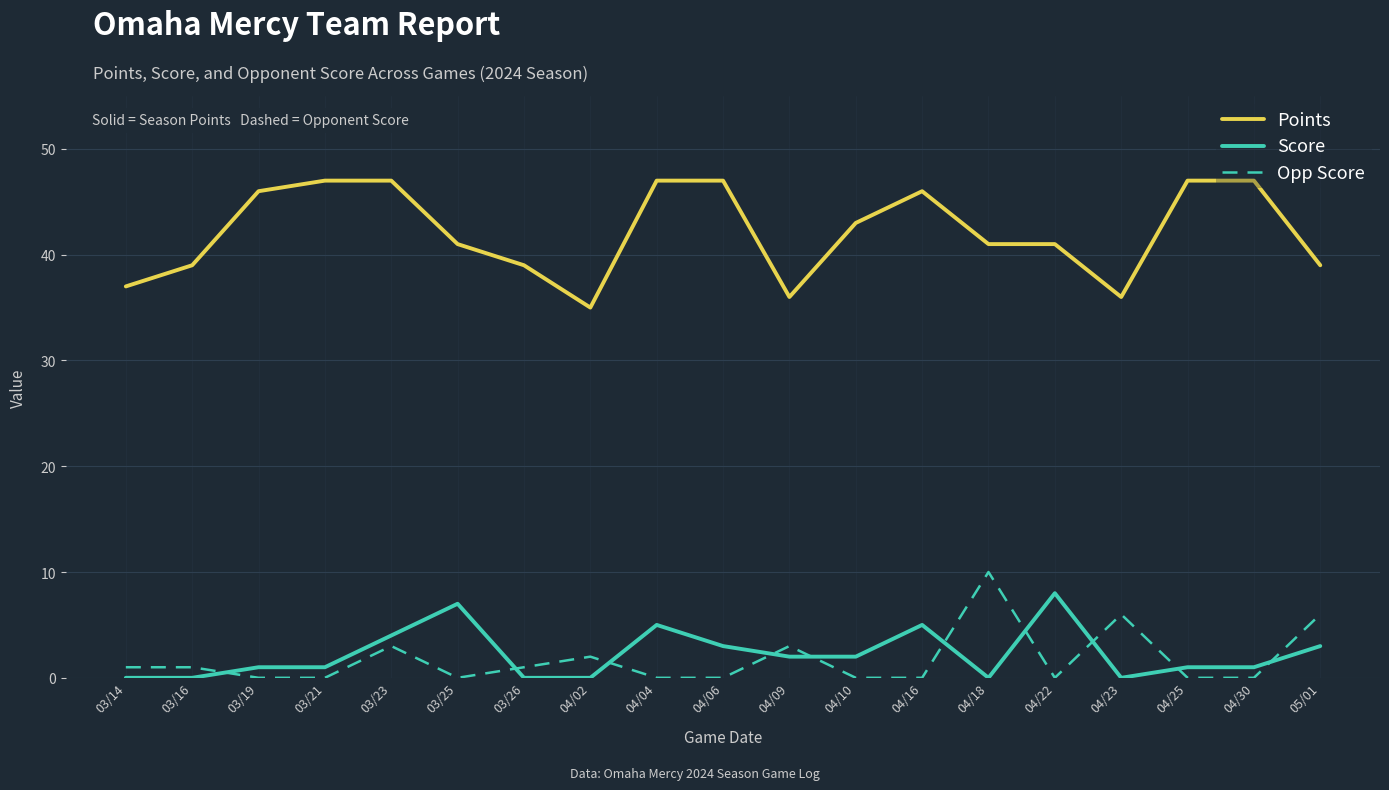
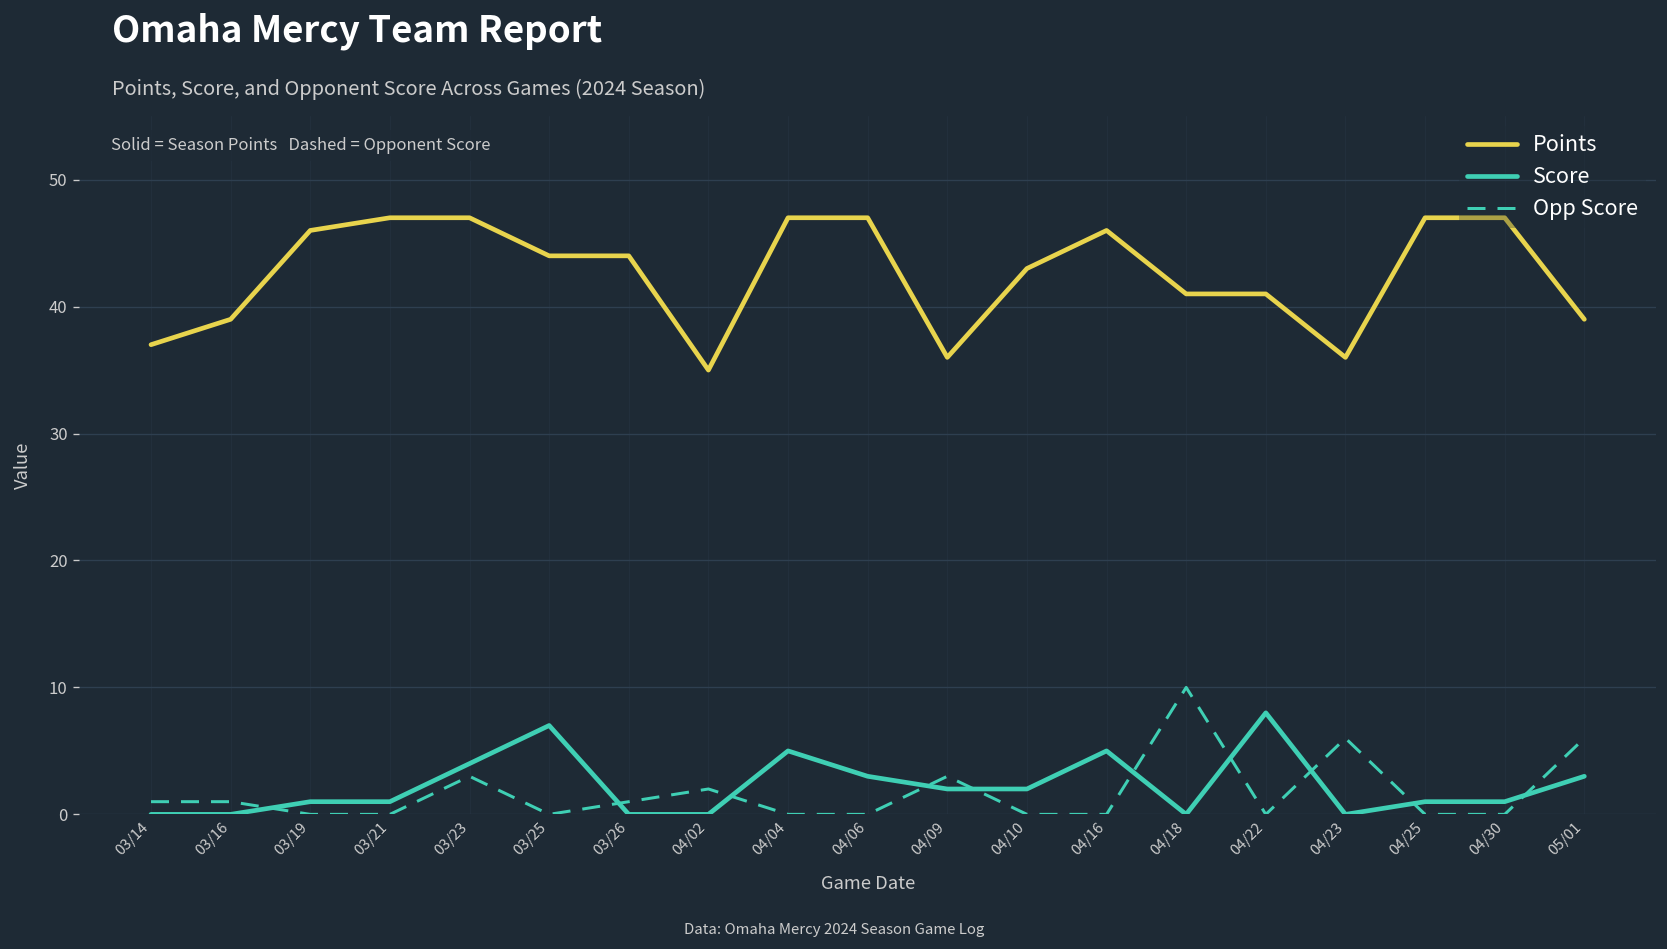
  {
    "Points": {
      "03/14": 37,
      "03/16": 39,
      "03/19": 46,
      "03/21": 47,
      "03/23": 47,
-     "03/25": 41,
-     "03/26": 39,
+     "03/25": 44,
+     "03/26": 44,
      "04/02": 35,
      "04/04": 47,
      "04/06": 47,
      "04/09": 36,
      "04/10": 43,
      "04/16": 46,
      "04/18": 41,
      "04/22": 41,
      "04/23": 36,
      "04/25": 47,
      "05/01": 39
    }
  }
